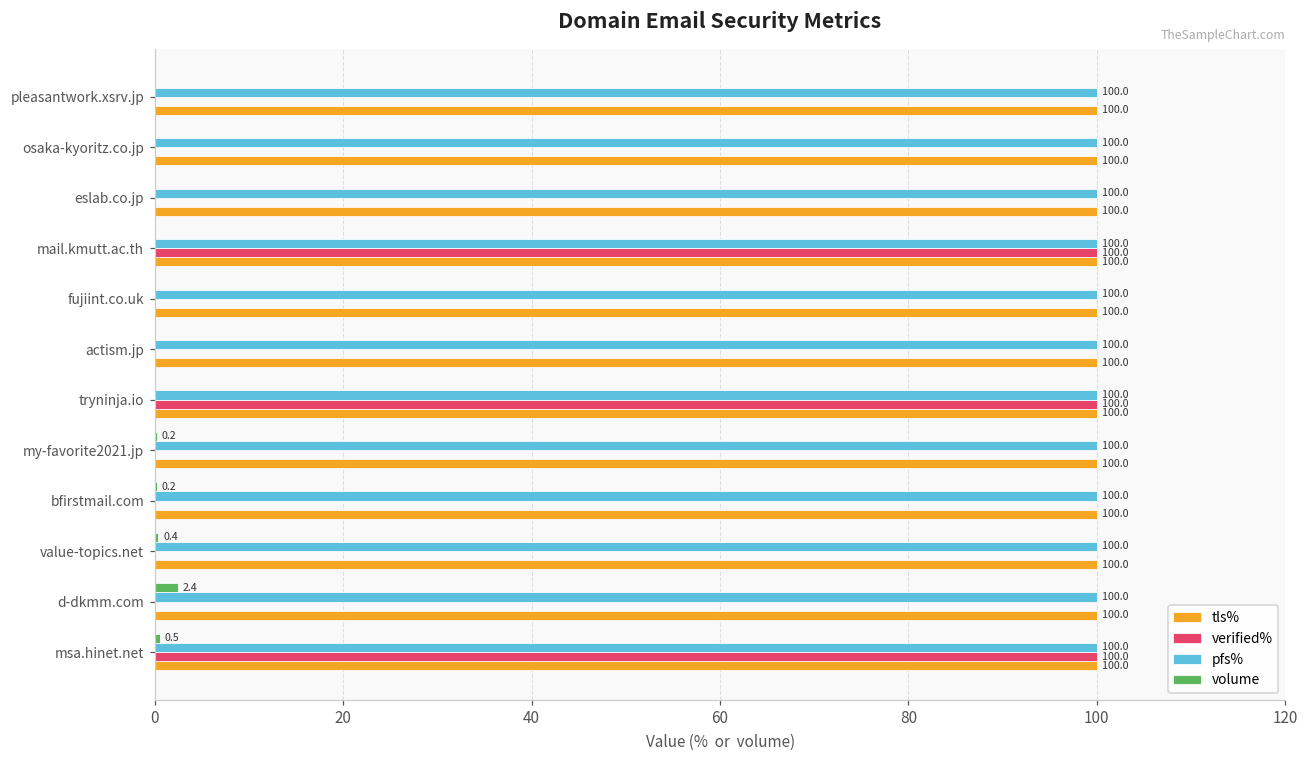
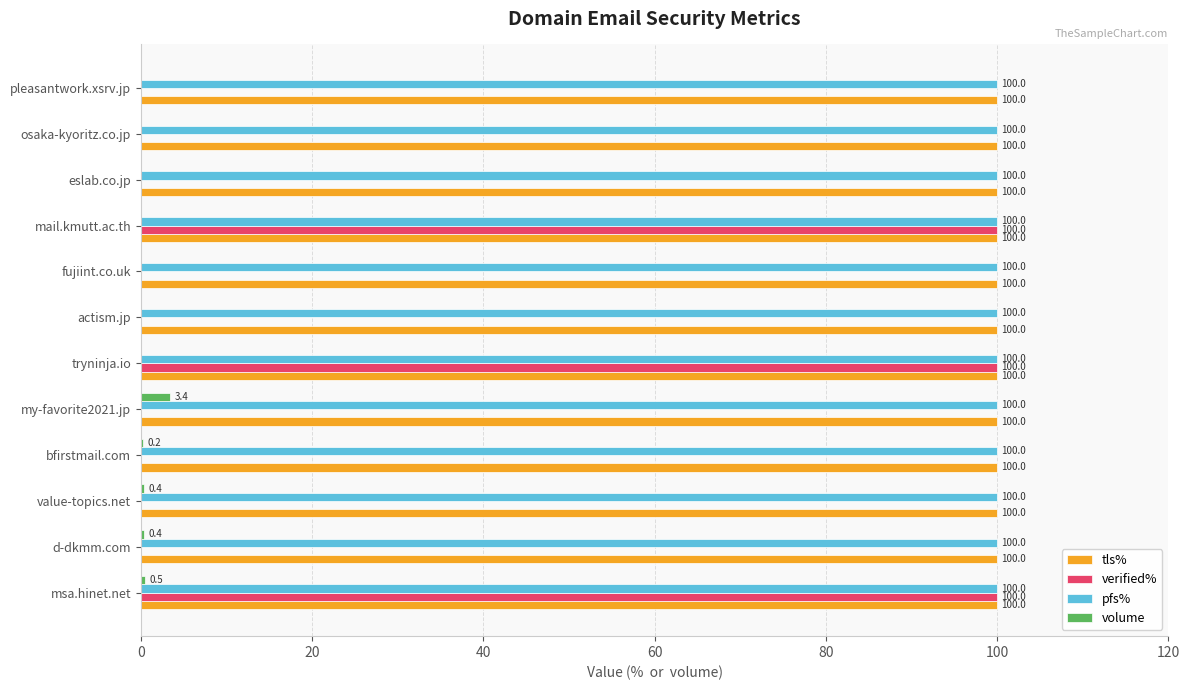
  {
    "tls%": {
      "pleasantwork.xsrv.jp": 100.0,
      "osaka-kyoritz.co.jp": 100.0,
      "eslab.co.jp": 100.0,
      "fujiint.co.uk": 100.0,
      "actism.jp": 100.0,
      "my-favorite2021.jp": 100.0,
      "bfirstmail.com": 100.0,
      "value-topics.net": 100.0,
      "d-dkmm.com": 100.0
    },
    "verified%": {
      "pleasantwork.xsrv.jp": 0,
      "osaka-kyoritz.co.jp": 0,
      "eslab.co.jp": 0,
      "fujiint.co.uk": 0,
      "actism.jp": 0,
      "my-favorite2021.jp": 0,
      "bfirstmail.com": 0,
      "value-topics.net": 0,
      "d-dkmm.com": 0
    },
    "pfs%": {
      "pleasantwork.xsrv.jp": 100.0,
      "osaka-kyoritz.co.jp": 100.0,
      "eslab.co.jp": 100.0,
      "fujiint.co.uk": 100.0,
      "actism.jp": 100.0,
      "my-favorite2021.jp": 100.0,
      "bfirstmail.com": 100.0,
      "value-topics.net": 100.0,
      "d-dkmm.com": 100.0
    },
    "volume": {
-     "my-favorite2021.jp": 0.2,
+     "my-favorite2021.jp": 3.4,
      "bfirstmail.com": 0.2,
      "value-topics.net": 0.4,
-     "d-dkmm.com": 2.4,
+     "d-dkmm.com": 0.4,
      "msa.hinet.net": 0.5
    }
  }
